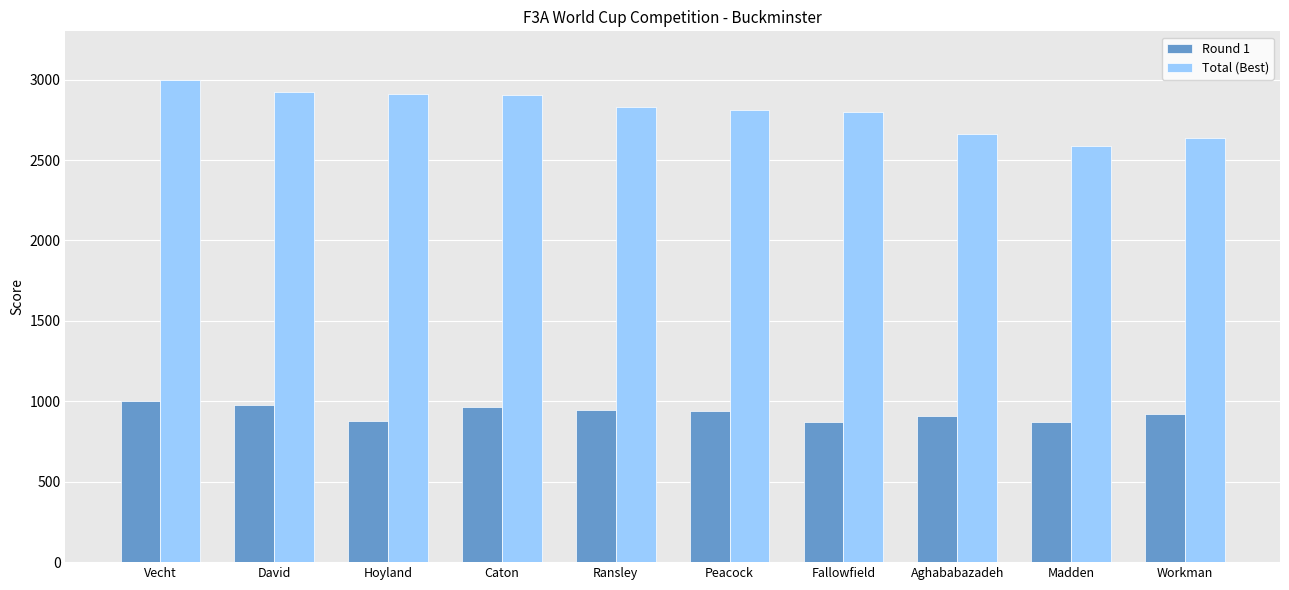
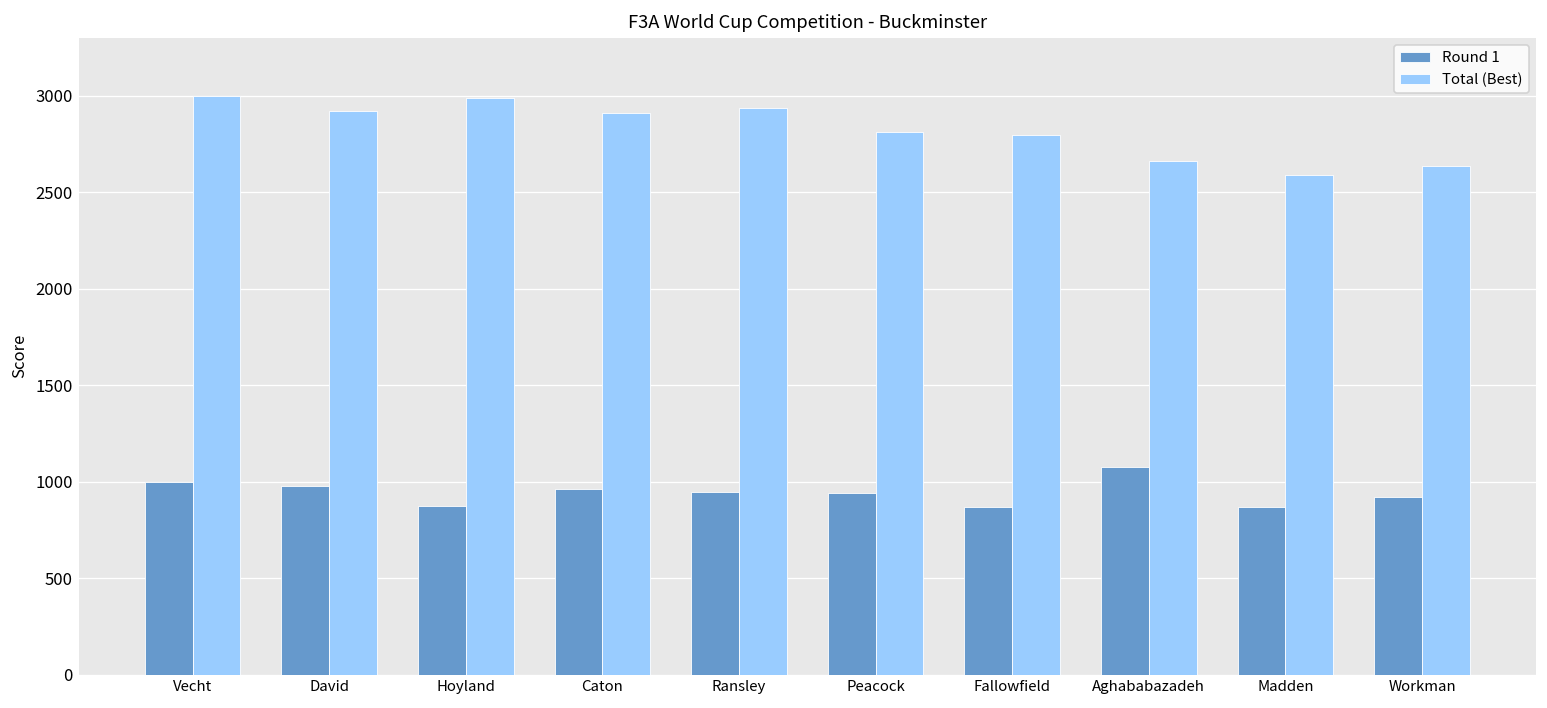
  {
    "Round 1": {
      "Vecht": 1000,
      "David": 980,
      "Hoyland": 880,
      "Caton": 960,
      "Ransley": 950,
      "Peacock": 940,
      "Fallowfield": 870,
-     "Aghababazadeh": 910,
+     "Aghababazadeh": 1080,
      "Madden": 870,
      "Workman": 920
    },
    "Total (Best)": {
      "Vecht": 3000,
      "David": 2920,
-     "Hoyland": 2910,
+     "Hoyland": 2990,
      "Caton": 2910,
-     "Ransley": 2830,
+     "Ransley": 2940,
      "Peacock": 2810,
      "Fallowfield": 2800,
      "Aghababazadeh": 2660,
      "Madden": 2590,
      "Workman": 2640
    }
  }
